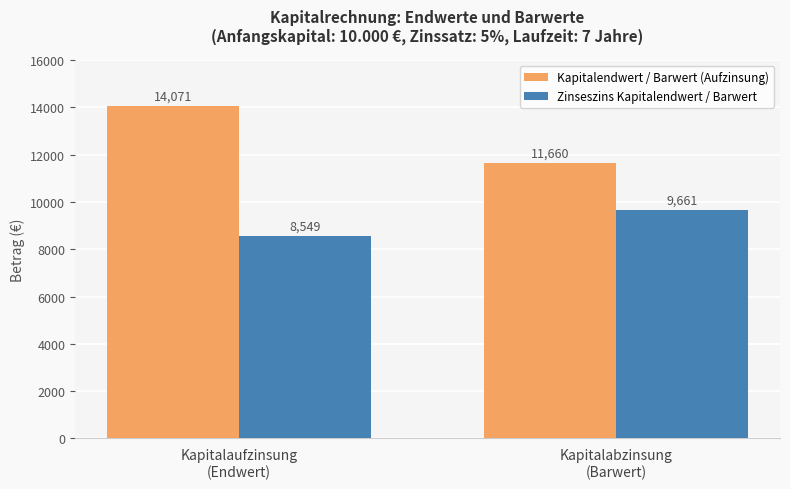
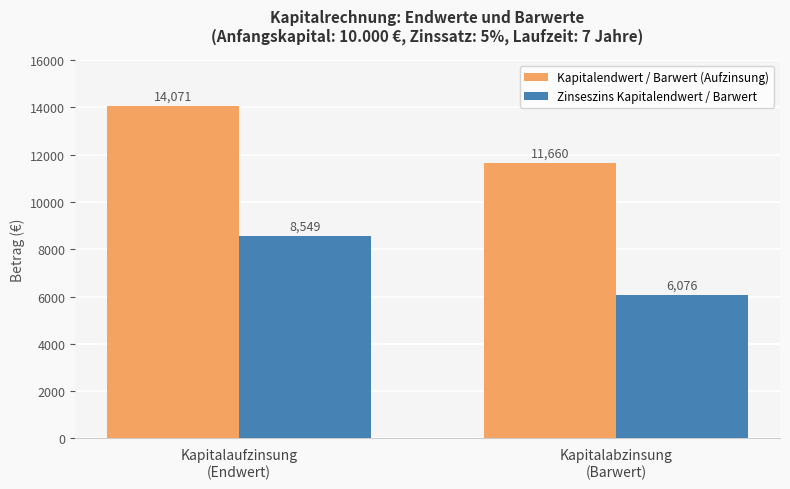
  {
    "Kapitalendwert / Barwert (Aufzinsung)": {
      "Kapitalaufzinsung (Endwert)": "14,071",
      "Kapitalabzinsung (Barwert)": "11,660"
    },
    "Zinseszins Kapitalendwert / Barwert": {
      "Kapitalaufzinsung (Endwert)": "8,549",
-     "Kapitalabzinsung (Barwert)": "9,661"
+     "Kapitalabzinsung (Barwert)": "6,076"
    }
  }
